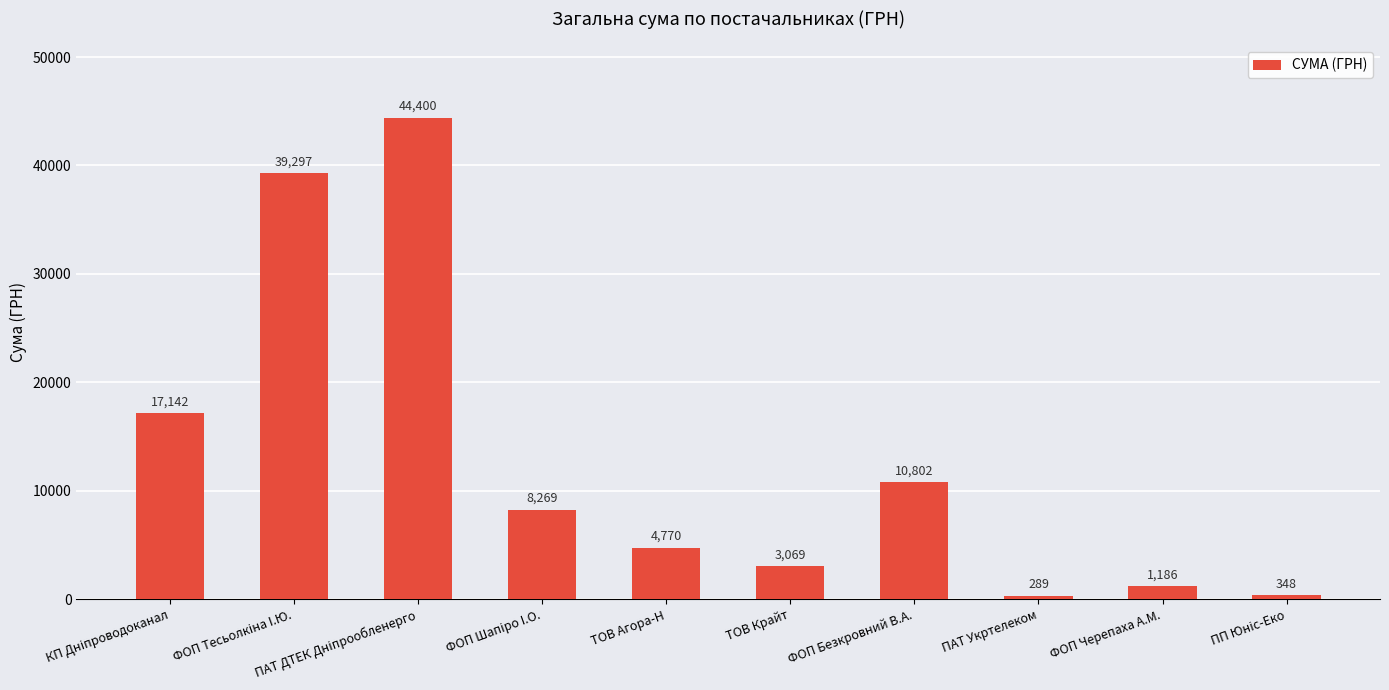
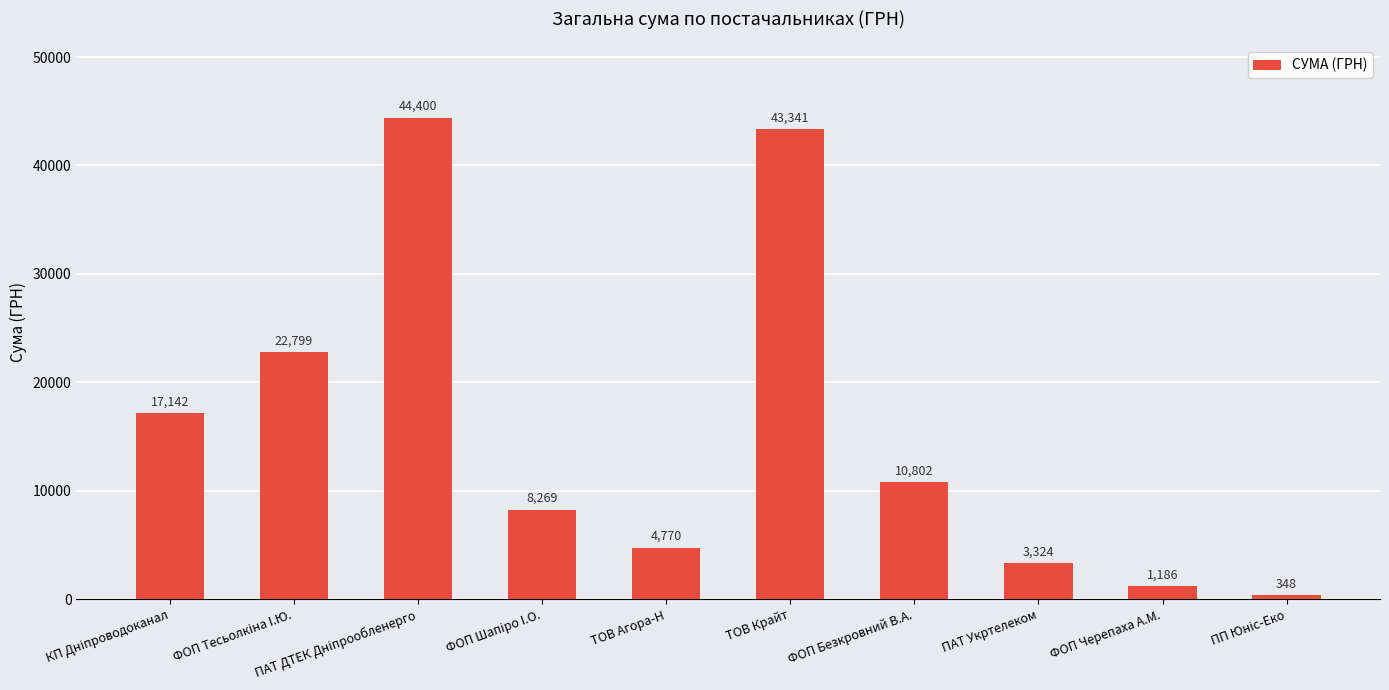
  {
    "КП Дніпроводоканал": "17,142",
-   "ФОП Тесьолкіна І.Ю.": "39,297",
+   "ФОП Тесьолкіна І.Ю.": "22,799",
    "ПАТ ДТЕК Дніпрообленерго": "44,400",
    "ФОП Шапіро І.О.": "8,269",
    "ТОВ Агора-Н": "4,770",
-   "ТОВ Крайт": "3,069",
+   "ТОВ Крайт": "43,341",
    "ФОП Безкровний В.А.": "10,802",
-   "ПАТ Укртелеком": "289",
+   "ПАТ Укртелеком": "3,324",
    "ФОП Черепаха А.М.": "1,186",
    "ПП Юніс-Еко": "348"
  }
